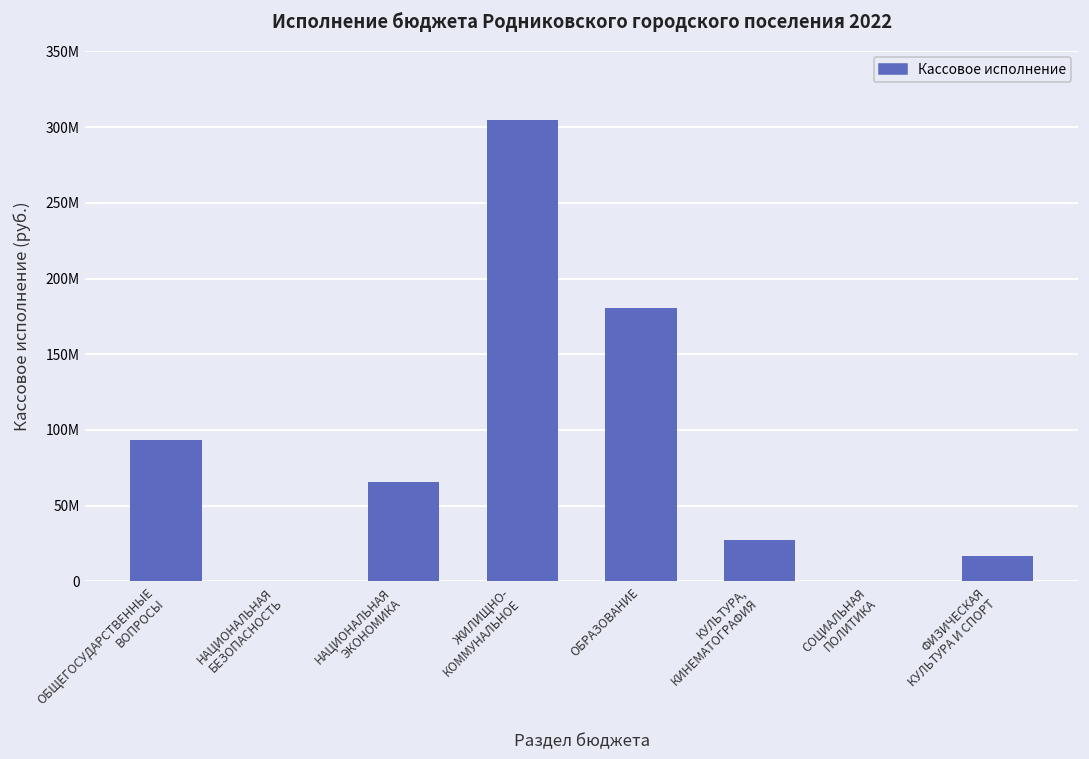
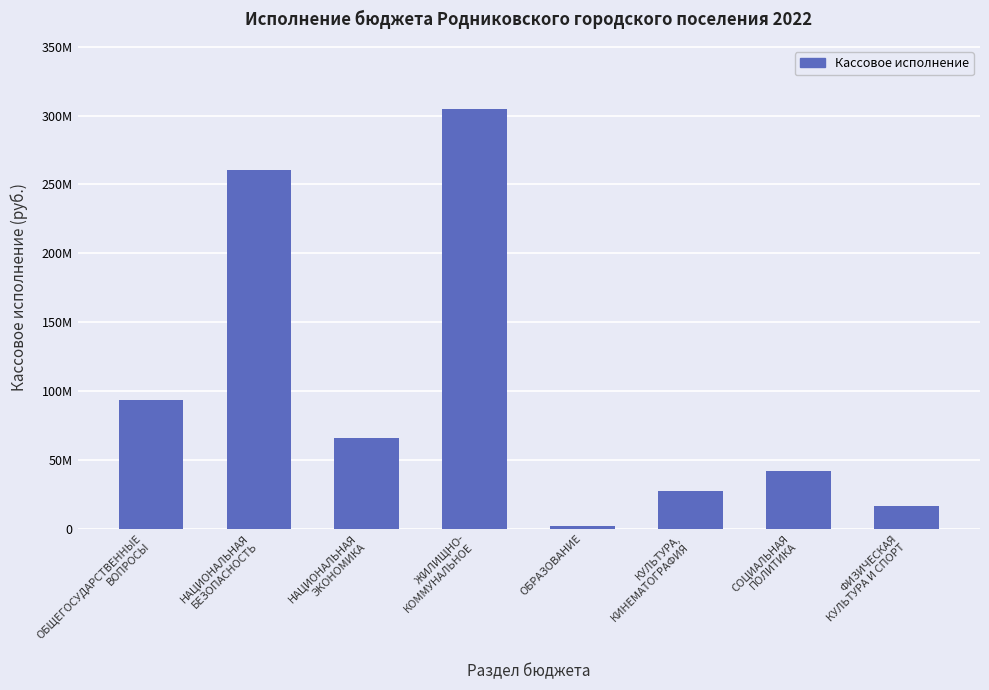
  {
    "ОБЩЕГОСУДАРСТВЕННЫЕ ВОПРОСЫ": 93000000,
-   "НАЦИОНАЛЬНАЯ БЕЗОПАСНОСТЬ": 1000000,
+   "НАЦИОНАЛЬНАЯ БЕЗОПАСНОСТЬ": 261000000,
    "НАЦИОНАЛЬНАЯ ЭКОНОМИКА": 66000000,
    "ЖИЛИЩНО- КОММУНАЛЬНОЕ": 305000000,
-   "ОБРАЗОВАНИЕ": 181000000,
+   "ОБРАЗОВАНИЕ": 2000000,
    "КУЛЬТУРА, КИНЕМАТОГРАФИЯ": 28000000,
-   "СОЦИАЛЬНАЯ ПОЛИТИКА": 1000000,
+   "СОЦИАЛЬНАЯ ПОЛИТИКА": 42000000,
    "ФИЗИЧЕСКАЯ КУЛЬТУРА И СПОРТ": 16000000
  }
